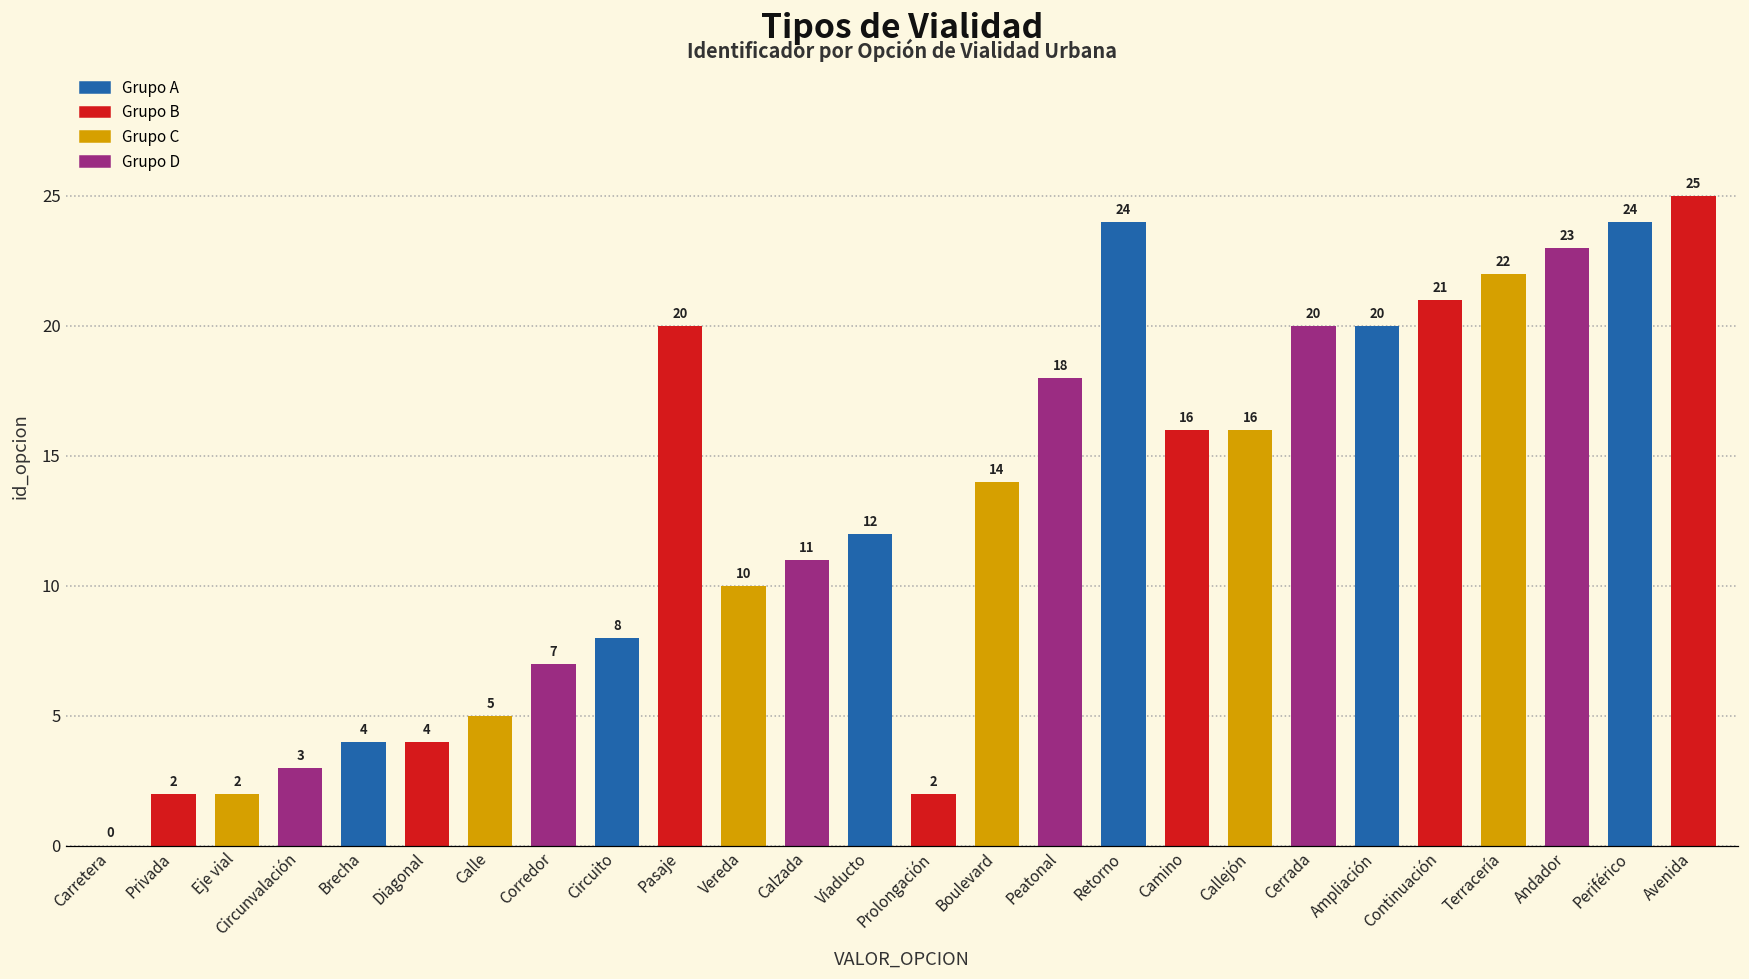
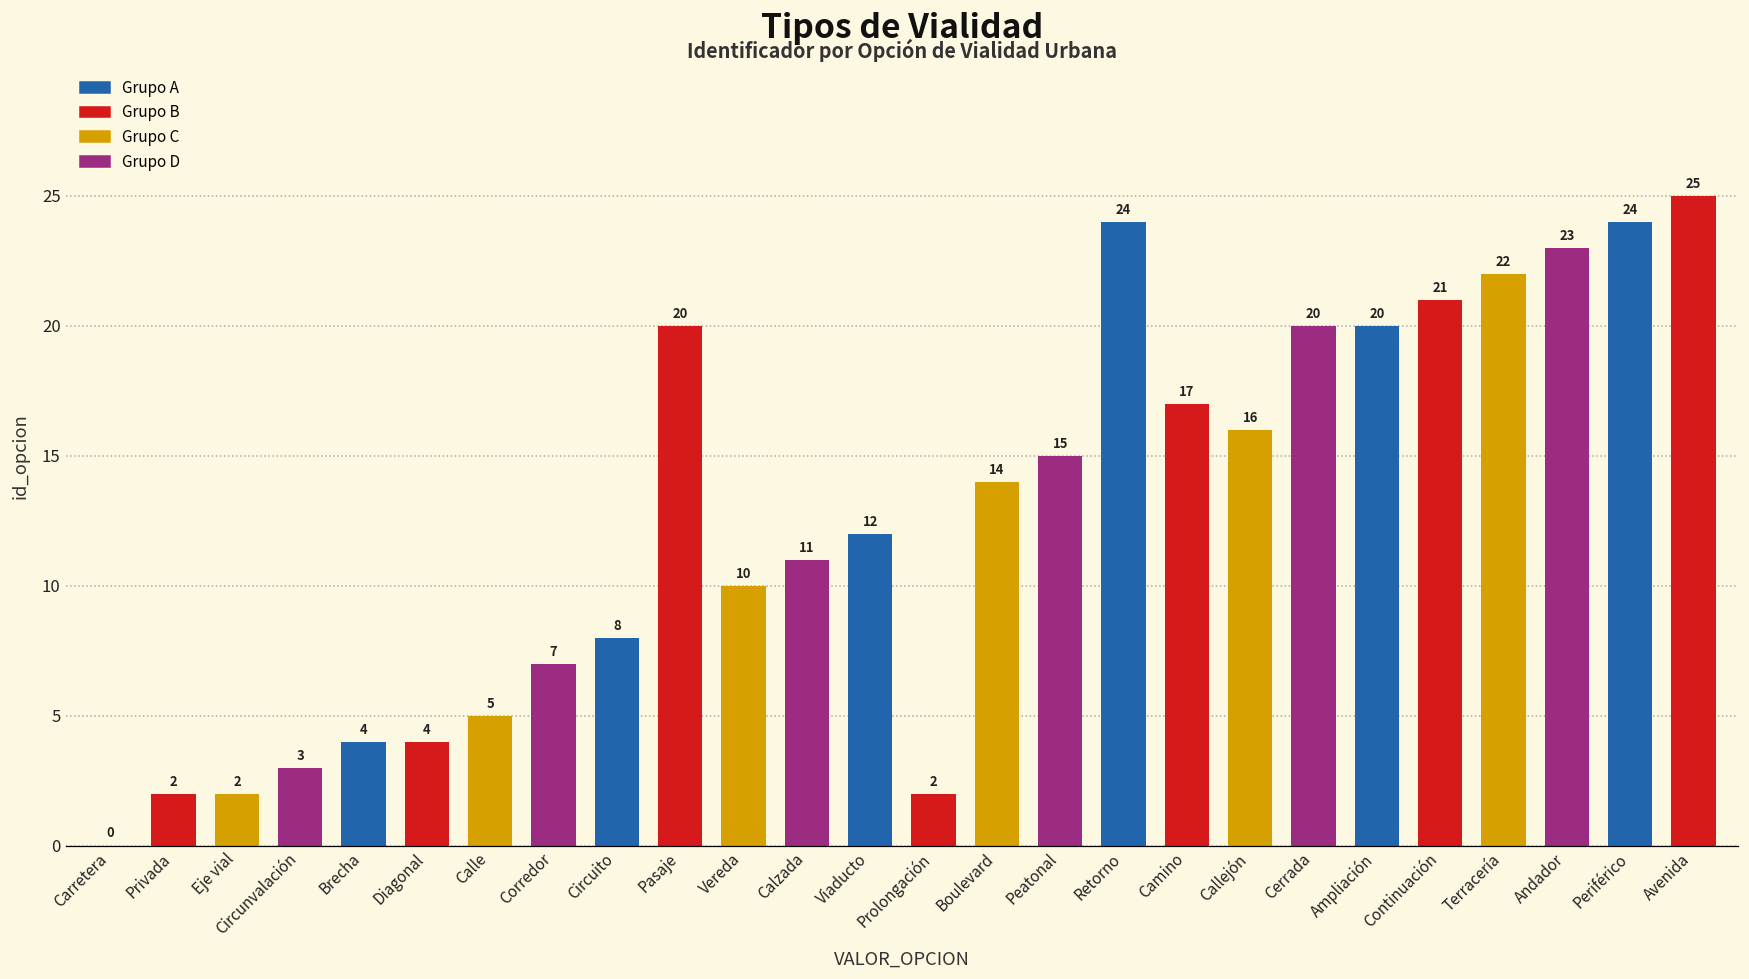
  {
    "Carretera": 0,
    "Privada": 2,
    "Eje vial": 2,
    "Circunvalación": 3,
    "Brecha": 4,
    "Diagonal": 4,
    "Calle": 5,
    "Corredor": 7,
    "Circuito": 8,
    "Pasaje": 20,
    "Vereda": 10,
    "Calzada": 11,
    "Viaducto": 12,
    "Prolongación": 2,
    "Boulevard": 14,
-   "Peatonal": 18,
+   "Peatonal": 15,
    "Retorno": 24,
-   "Camino": 16,
+   "Camino": 17,
    "Callejón": 16,
    "Cerrada": 20,
    "Ampliación": 20,
    "Continuación": 21,
    "Terracería": 22,
    "Andador": 23,
    "Periférico": 24,
    "Avenida": 25
  }
